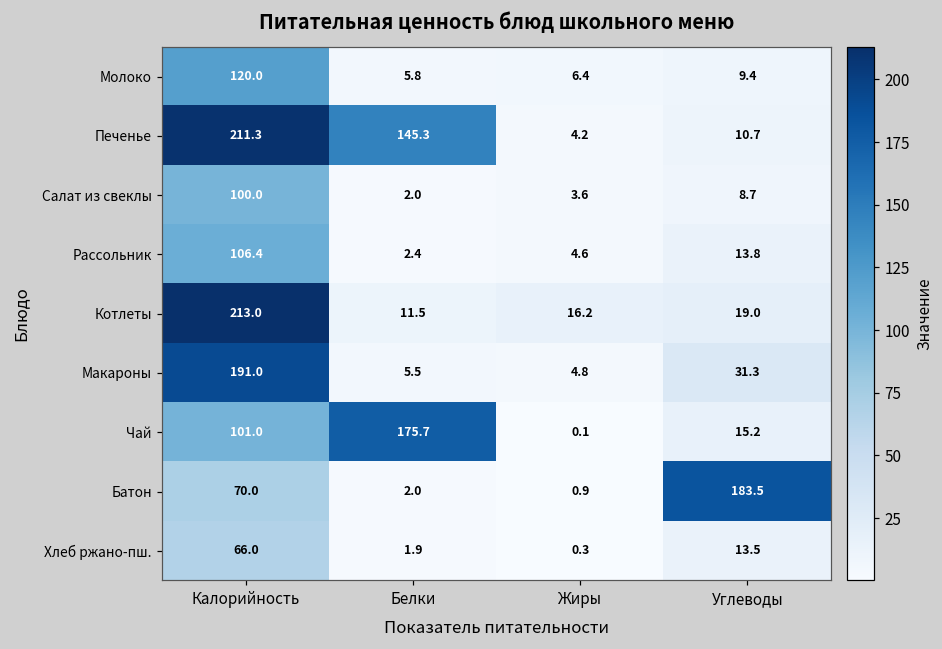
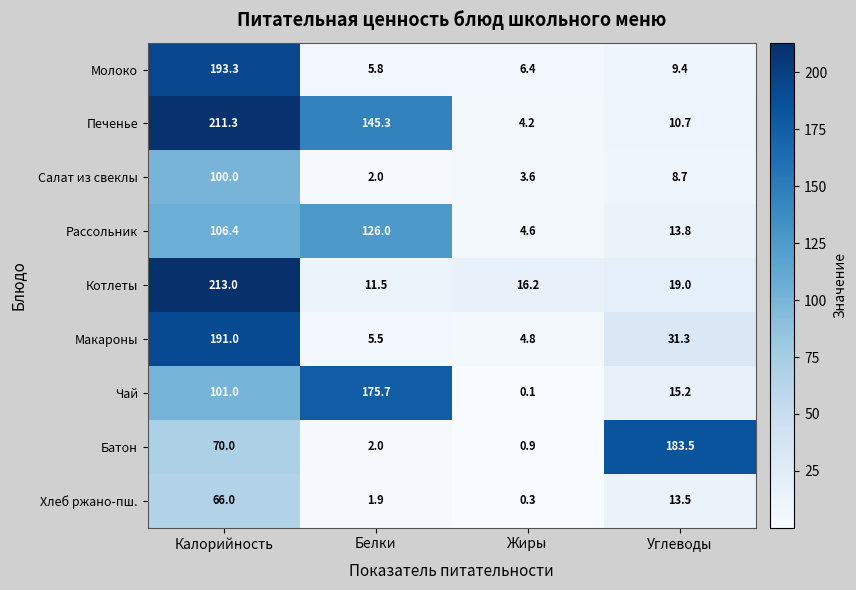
  {
    "Молоко": {
-     "Калорийность": 120.0,
+     "Калорийность": 193.3,
      "Белки": 5.8,
      "Жиры": 6.4,
      "Углеводы": 9.4
    },
    "Печенье": {
      "Калорийность": 211.3,
      "Белки": 145.3,
      "Жиры": 4.2,
      "Углеводы": 10.7
    },
    "Салат из свеклы": {
      "Калорийность": 100.0,
      "Белки": 2.0,
      "Жиры": 3.6,
      "Углеводы": 8.7
    },
    "Рассольник": {
      "Калорийность": 106.4,
-     "Белки": 2.4,
+     "Белки": 126.0,
      "Жиры": 4.6,
      "Углеводы": 13.8
    },
    "Котлеты": {
      "Калорийность": 213.0,
      "Белки": 11.5,
      "Жиры": 16.2,
      "Углеводы": 19.0
    },
    "Макароны": {
      "Калорийность": 191.0,
      "Белки": 5.5,
      "Жиры": 4.8,
      "Углеводы": 31.3
    },
    "Чай": {
      "Калорийность": 101.0,
      "Белки": 175.7,
      "Жиры": 0.1,
      "Углеводы": 15.2
    },
    "Батон": {
      "Калорийность": 70.0,
      "Белки": 2.0,
      "Жиры": 0.9,
      "Углеводы": 183.5
    },
    "Хлеб ржано-пш.": {
      "Калорийность": 66.0,
      "Белки": 1.9,
      "Жиры": 0.3,
      "Углеводы": 13.5
    }
  }
